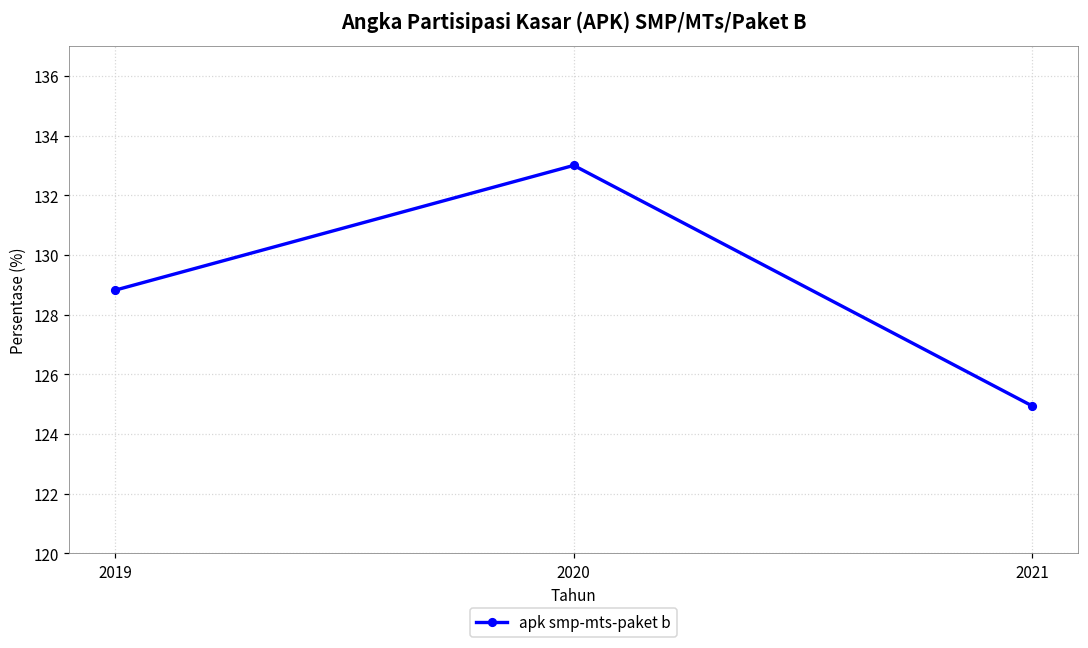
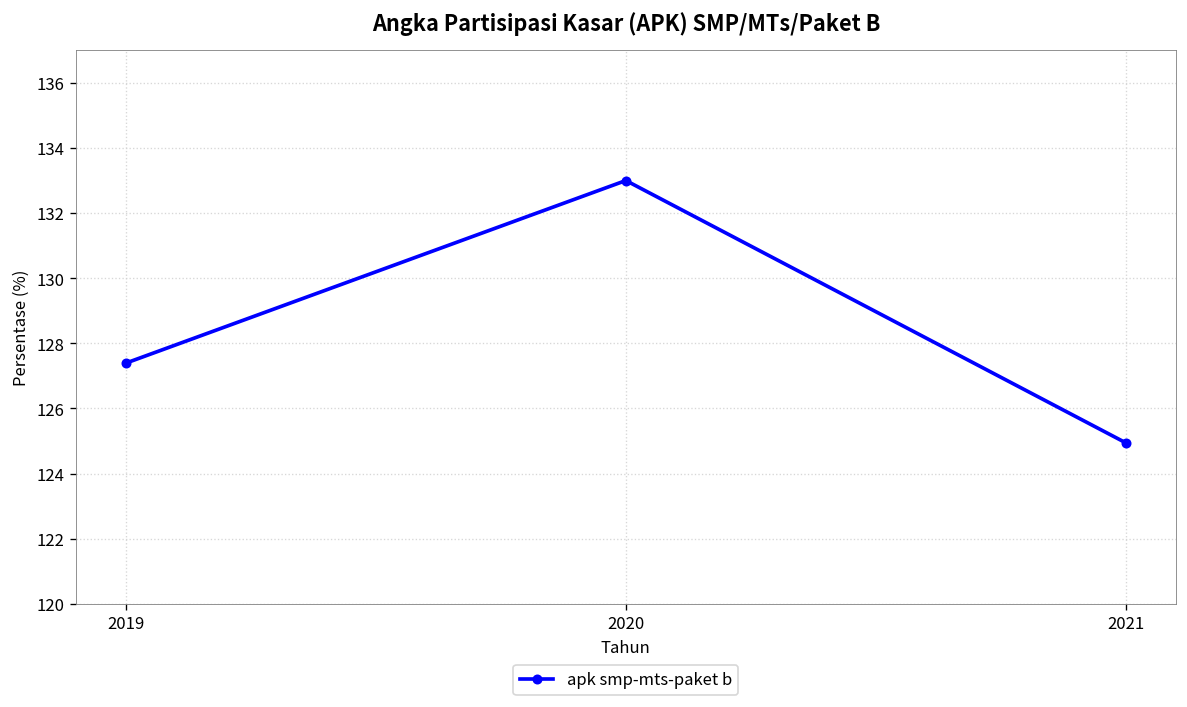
  {
-   "2019": 128.8,
+   "2019": 127.4,
    "2020": 133.0,
    "2021": 124.9
  }
